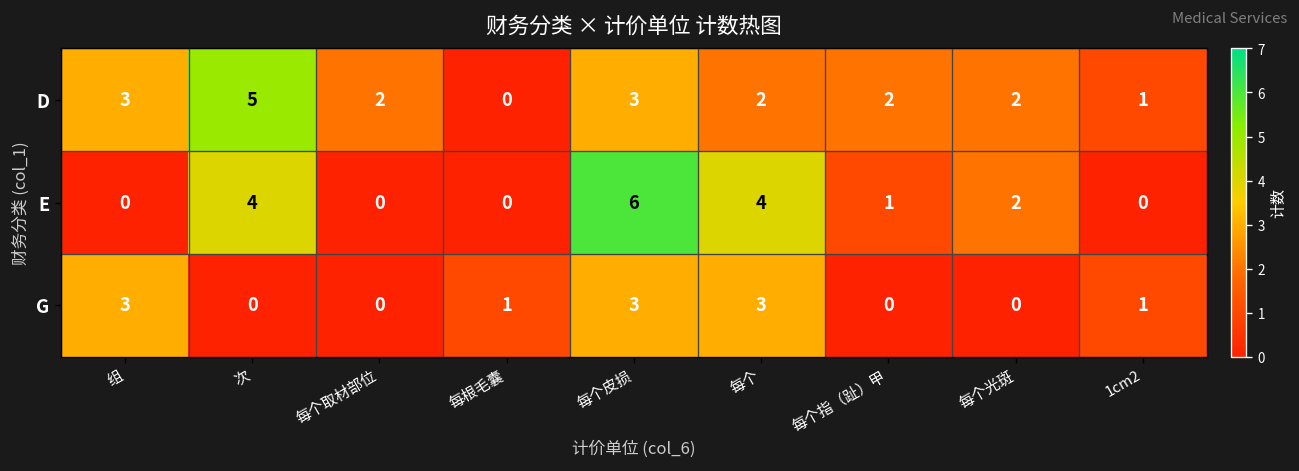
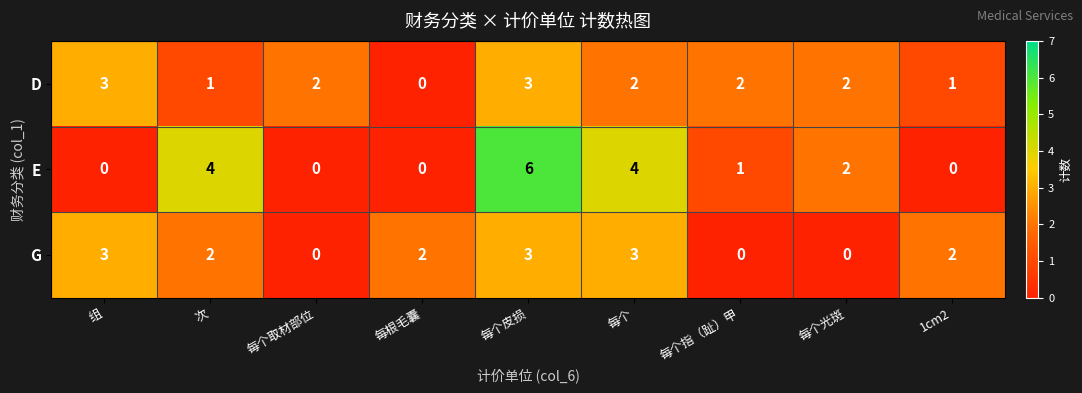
  {
    "D": {
      "组": 3,
-     "次": 5,
+     "次": 1,
      "每个取材部位": 2,
      "每根毛囊": 0,
      "每个皮损": 3,
      "每个": 2,
      "每个指（趾）甲": 2,
      "每个光斑": 2,
      "1cm2": 1
    },
    "E": {
      "组": 0,
      "次": 4,
      "每个取材部位": 0,
      "每根毛囊": 0,
      "每个皮损": 6,
      "每个": 4,
      "每个指（趾）甲": 1,
      "每个光斑": 2,
      "1cm2": 0
    },
    "G": {
      "组": 3,
-     "次": 0,
+     "次": 2,
      "每个取材部位": 0,
-     "每根毛囊": 1,
+     "每根毛囊": 2,
      "每个皮损": 3,
      "每个": 3,
      "每个指（趾）甲": 0,
      "每个光斑": 0,
-     "1cm2": 1
+     "1cm2": 2
    }
  }
